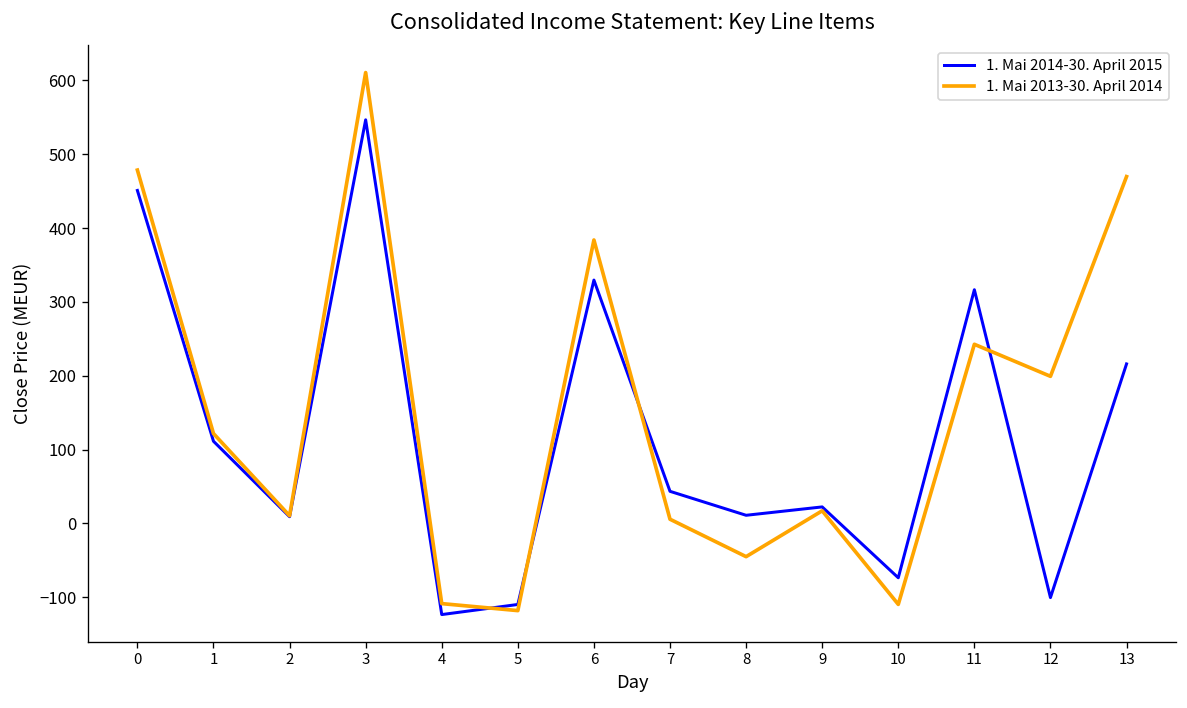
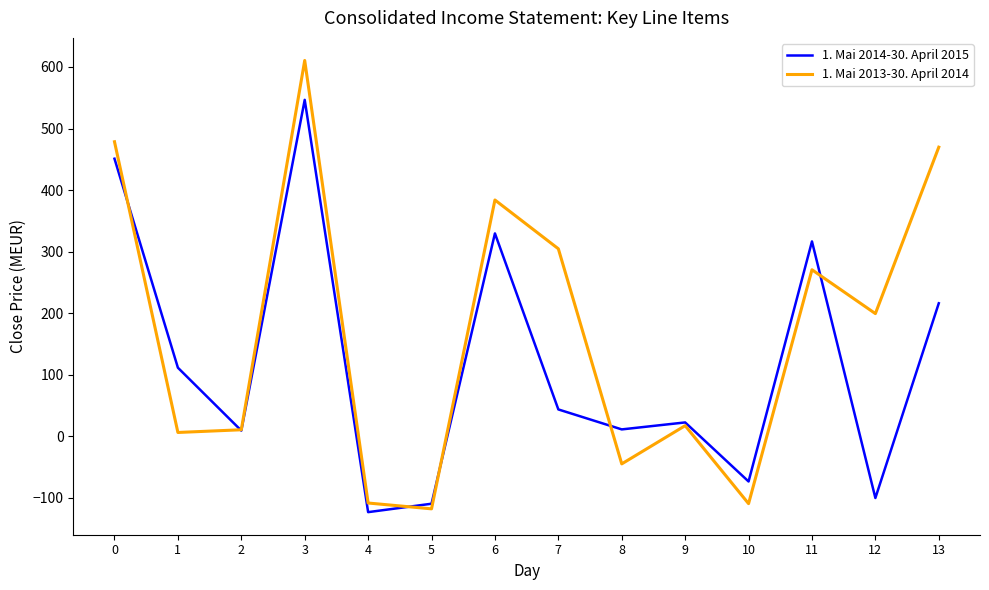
  {
    "1. Mai 2014-30. April 2015": {
      "0": 450,
      "1": 110,
      "3": 550,
      "4": -120,
      "5": -110,
      "6": 330,
      "7": 40,
      "8": 10,
      "9": 20,
      "10": -70,
      "11": 320,
      "12": -100,
      "13": 220
    },
    "1. Mai 2013-30. April 2014": {
      "0": 480,
-     "1": 120,
+     "1": 10,
      "3": 610,
      "4": -110,
      "5": -120,
      "6": 380,
-     "7": 10,
+     "7": 300,
      "8": -50,
      "9": 20,
      "10": -110,
-     "11": 240,
+     "11": 270,
      "12": 200,
      "13": 470
    }
  }
